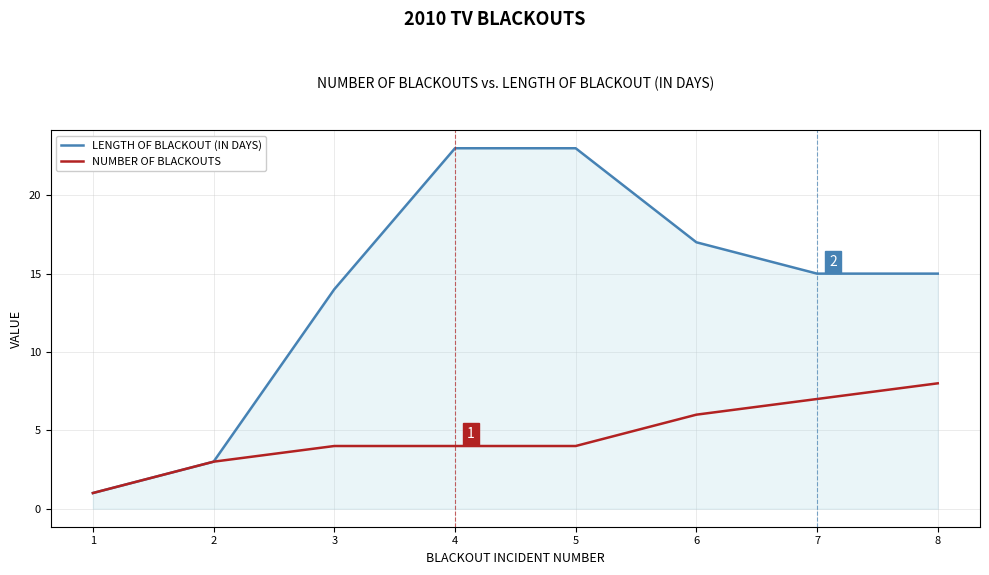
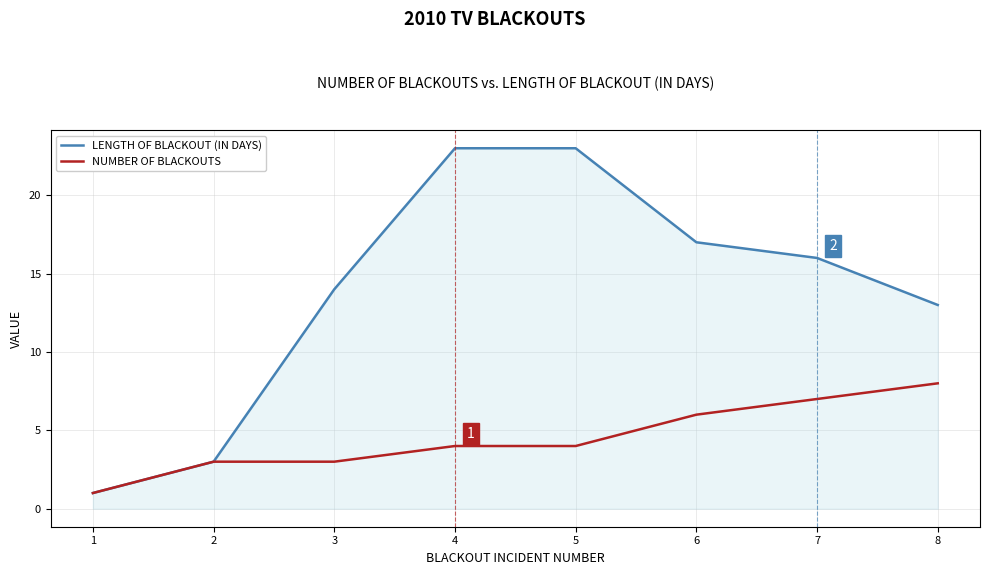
  {
    "LENGTH OF BLACKOUT (IN DAYS)": {
      "3": 14,
      "4": 23,
      "5": 23,
      "6": 17,
-     "7": 15,
-     "8": 15
+     "7": 16,
+     "8": 13
    },
    "NUMBER OF BLACKOUTS": {
-     "3": 4,
+     "3": 3,
      "5": 4,
      "6": 6,
      "7": 7,
      "8": 8
    }
  }
